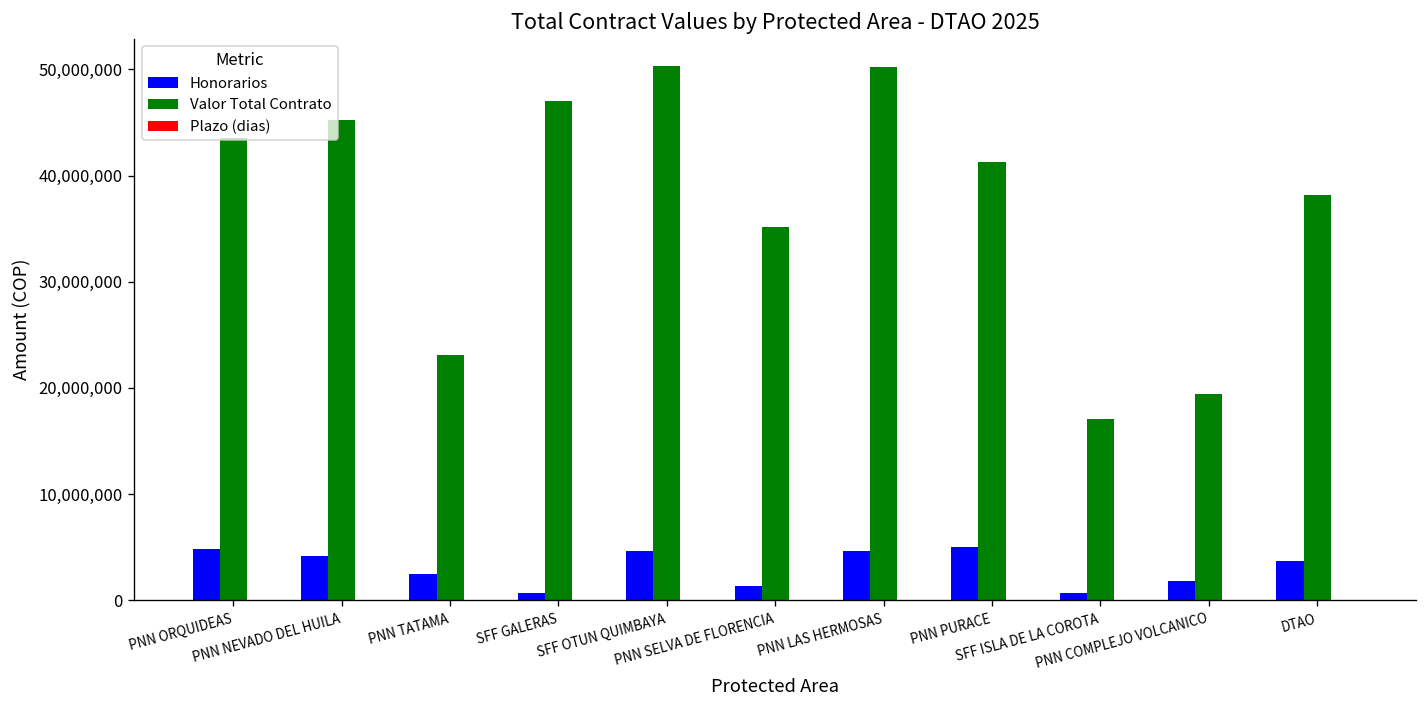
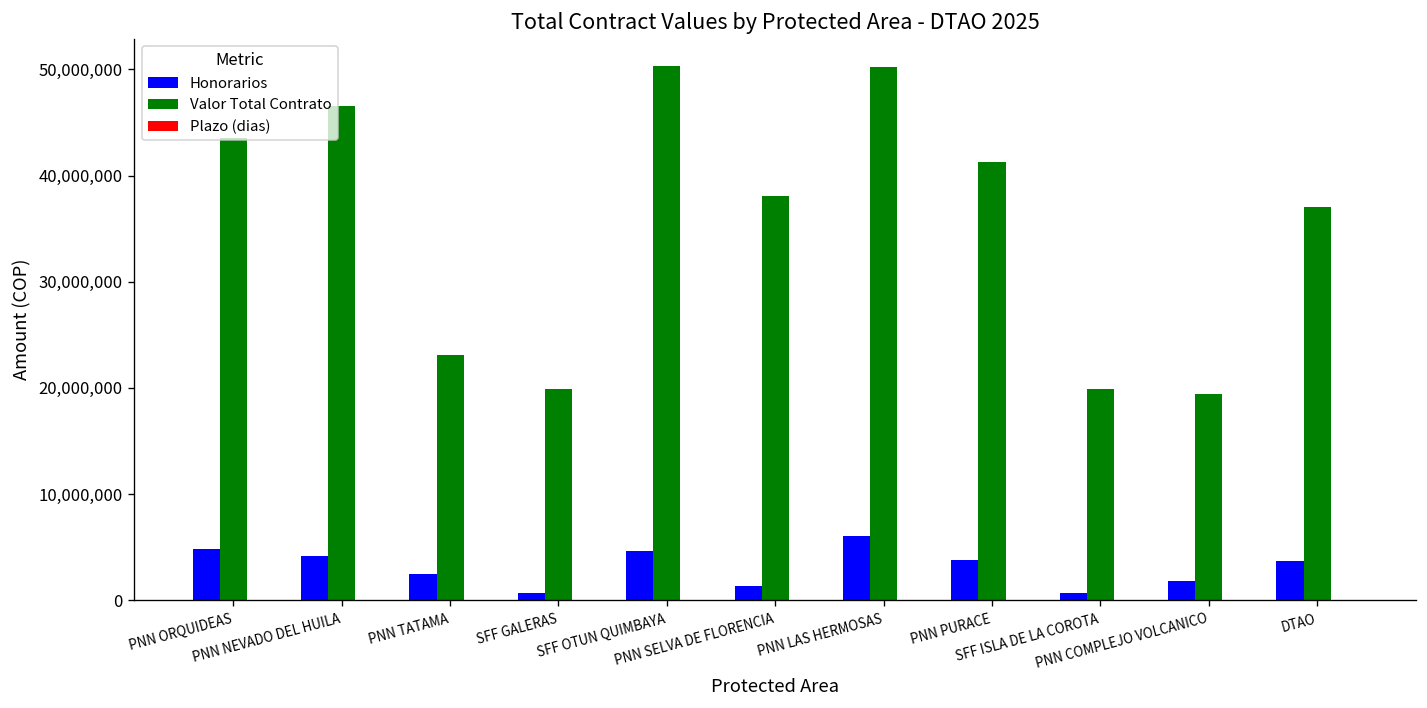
  {
    "Honorarios": {
      "PNN ORQUIDEAS": "5,000,000",
      "PNN NEVADO DEL HUILA": "4,000,000",
      "PNN TATAMA": "2,000,000",
      "SFF GALERAS": "1,000,000",
      "SFF OTUN QUIMBAYA": "5,000,000",
      "PNN SELVA DE FLORENCIA": "1,000,000",
-     "PNN LAS HERMOSAS": "5,000,000",
-     "PNN PURACE": "5,000,000",
+     "PNN LAS HERMOSAS": "6,000,000",
+     "PNN PURACE": "4,000,000",
      "SFF ISLA DE LA COROTA": "1,000,000",
      "PNN COMPLEJO VOLCANICO": "2,000,000",
      "DTAO": "4,000,000"
    },
    "Valor Total Contrato": {
-     "PNN NEVADO DEL HUILA": "45,000,000",
+     "PNN NEVADO DEL HUILA": "47,000,000",
      "PNN TATAMA": "23,000,000",
-     "SFF GALERAS": "47,000,000",
+     "SFF GALERAS": "20,000,000",
      "SFF OTUN QUIMBAYA": "50,000,000",
-     "PNN SELVA DE FLORENCIA": "35,000,000",
+     "PNN SELVA DE FLORENCIA": "38,000,000",
      "PNN LAS HERMOSAS": "50,000,000",
      "PNN PURACE": "41,000,000",
-     "SFF ISLA DE LA COROTA": "17,000,000",
+     "SFF ISLA DE LA COROTA": "20,000,000",
      "PNN COMPLEJO VOLCANICO": "19,000,000",
-     "DTAO": "38,000,000"
+     "DTAO": "37,000,000"
    }
  }
